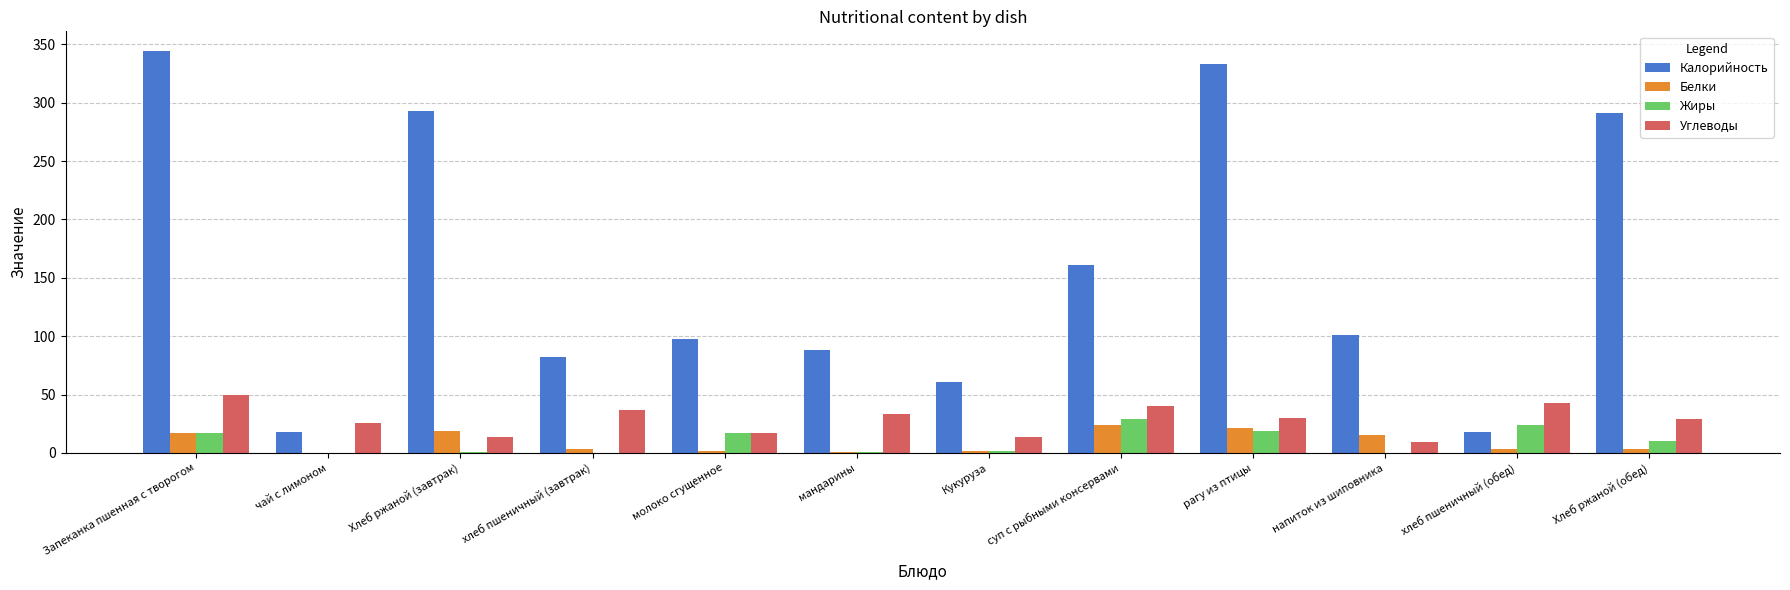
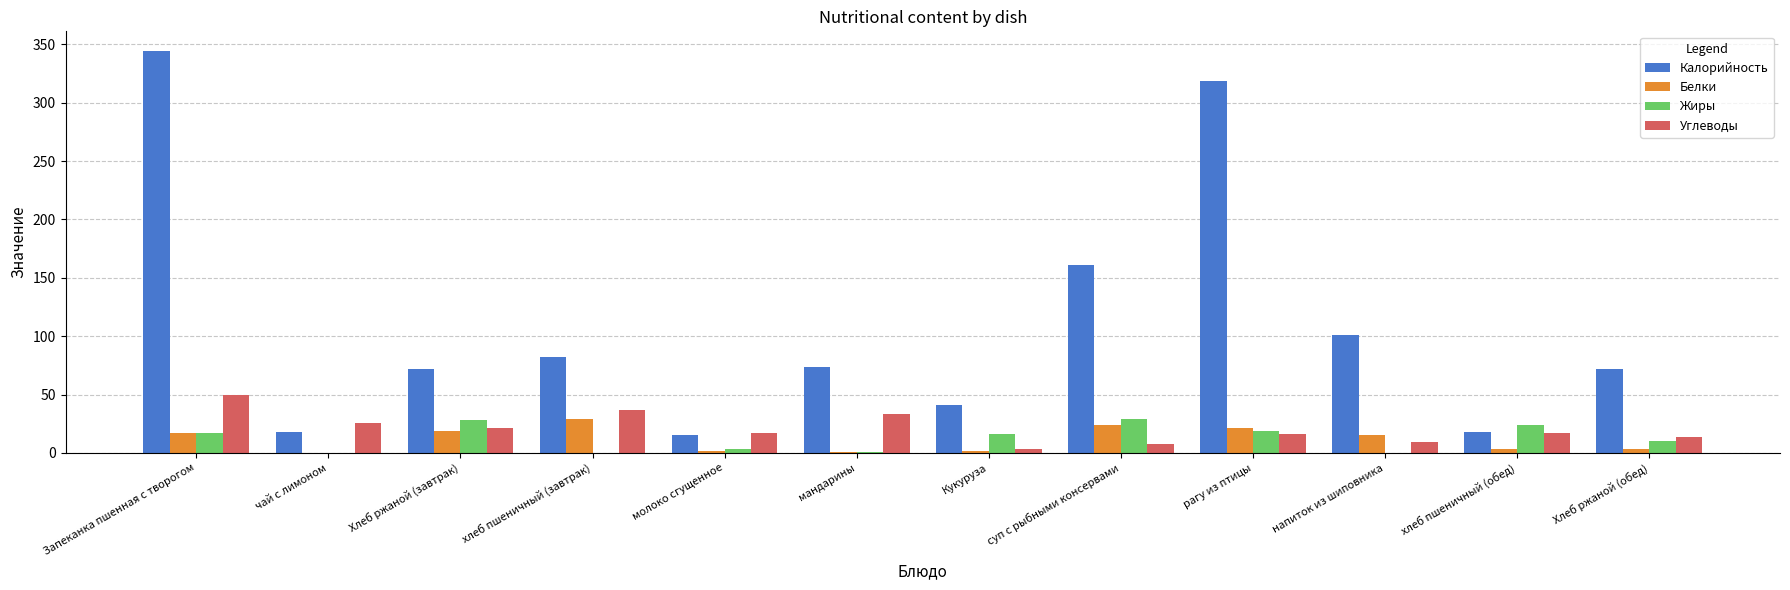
  {
    "Калорийность": {
      "Запеканка пшенная с творогом": 344,
      "чай с лимоном": 18,
-     "Хлеб ржаной (завтрак)": 293,
+     "Хлеб ржаной (завтрак)": 72,
      "хлеб пшеничный (завтрак)": 82,
-     "молоко сгущенное": 98,
-     "мандарины": 88,
-     "Кукуруза": 61,
+     "молоко сгущенное": 15,
+     "мандарины": 74,
+     "Кукуруза": 41,
      "суп с рыбными консервами": 161,
-     "рагу из птицы": 333,
+     "рагу из птицы": 319,
      "напиток из шиповника": 101,
      "хлеб пшеничный (обед)": 18,
-     "Хлеб ржаной (обед)": 291
+     "Хлеб ржаной (обед)": 72
    },
    "Белки": {
      "Запеканка пшенная с творогом": 17,
      "чай с лимоном": 0,
      "Хлеб ржаной (завтрак)": 19,
-     "хлеб пшеничный (завтрак)": 3,
+     "хлеб пшеничный (завтрак)": 29,
      "суп с рыбными консервами": 24,
      "рагу из птицы": 21,
      "напиток из шиповника": 15,
      "хлеб пшеничный (обед)": 3,
      "Хлеб ржаной (обед)": 3
    },
    "Жиры": {
      "Запеканка пшенная с творогом": 17,
      "чай с лимоном": 0,
-     "Хлеб ржаной (завтрак)": 1,
+     "Хлеб ржаной (завтрак)": 29,
      "хлеб пшеничный (завтрак)": 0,
-     "молоко сгущенное": 17,
-     "Кукуруза": 2,
+     "молоко сгущенное": 3,
+     "Кукуруза": 16,
      "суп с рыбными консервами": 29,
      "рагу из птицы": 19,
      "напиток из шиповника": 0,
      "хлеб пшеничный (обед)": 24,
      "Хлеб ржаной (обед)": 10
    },
    "Углеводы": {
      "Запеканка пшенная с творогом": 50,
      "чай с лимоном": 26,
-     "Хлеб ржаной (завтрак)": 14,
+     "Хлеб ржаной (завтрак)": 21,
      "хлеб пшеничный (завтрак)": 37,
      "молоко сгущенное": 17,
      "мандарины": 33,
-     "Кукуруза": 14,
-     "суп с рыбными консервами": 40,
-     "рагу из птицы": 30,
+     "Кукуруза": 3,
+     "суп с рыбными консервами": 8,
+     "рагу из птицы": 16,
      "напиток из шиповника": 9,
-     "хлеб пшеничный (обед)": 43,
-     "Хлеб ржаной (обед)": 29
+     "хлеб пшеничный (обед)": 17,
+     "Хлеб ржаной (обед)": 14
    }
  }
